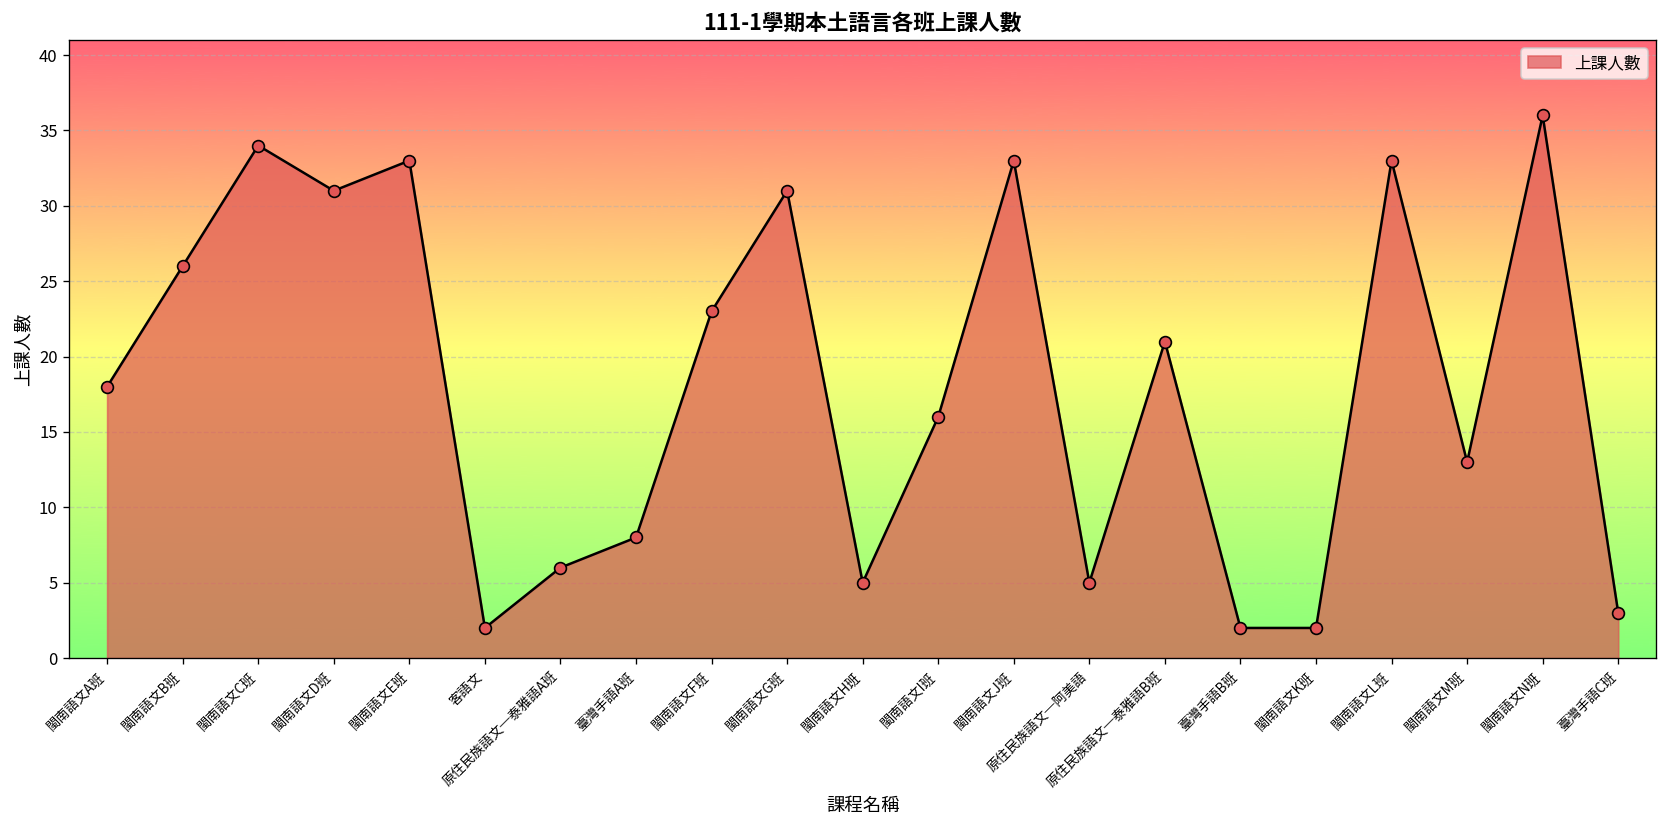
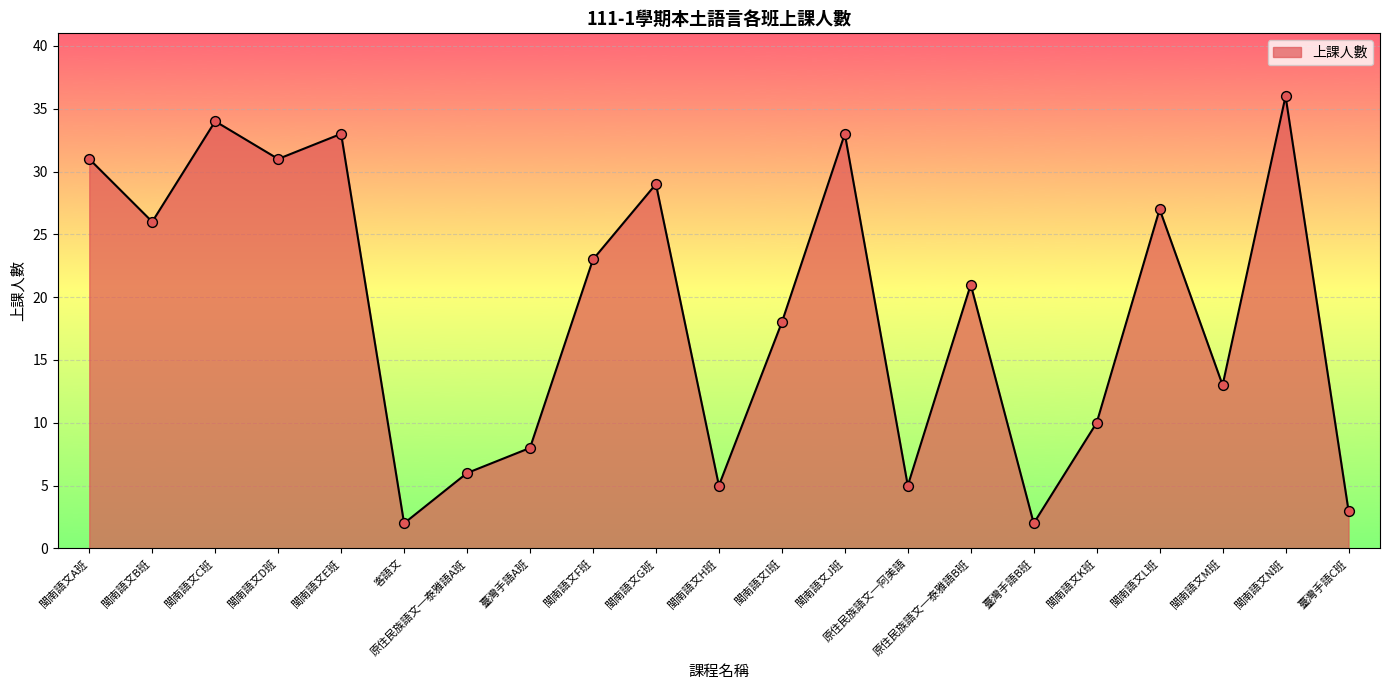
  {
-   "閩南語文A班": 18,
+   "閩南語文A班": 31,
    "閩南語文B班": 26,
    "閩南語文C班": 34,
    "閩南語文D班": 31,
    "閩南語文E班": 33,
    "客語文": 2,
    "原住民族語文─泰雅語A班": 6,
    "臺灣手語A班": 8,
    "閩南語文F班": 23,
-   "閩南語文G班": 31,
+   "閩南語文G班": 29,
    "閩南語文H班": 5,
-   "閩南語文I班": 16,
+   "閩南語文I班": 18,
    "閩南語文J班": 33,
    "原住民族語文─阿美語": 5,
    "原住民族語文─泰雅語B班": 21,
    "臺灣手語B班": 2,
-   "閩南語文K班": 2,
-   "閩南語文L班": 33,
+   "閩南語文K班": 10,
+   "閩南語文L班": 27,
    "閩南語文M班": 13,
    "閩南語文N班": 36,
    "臺灣手語C班": 3
  }
